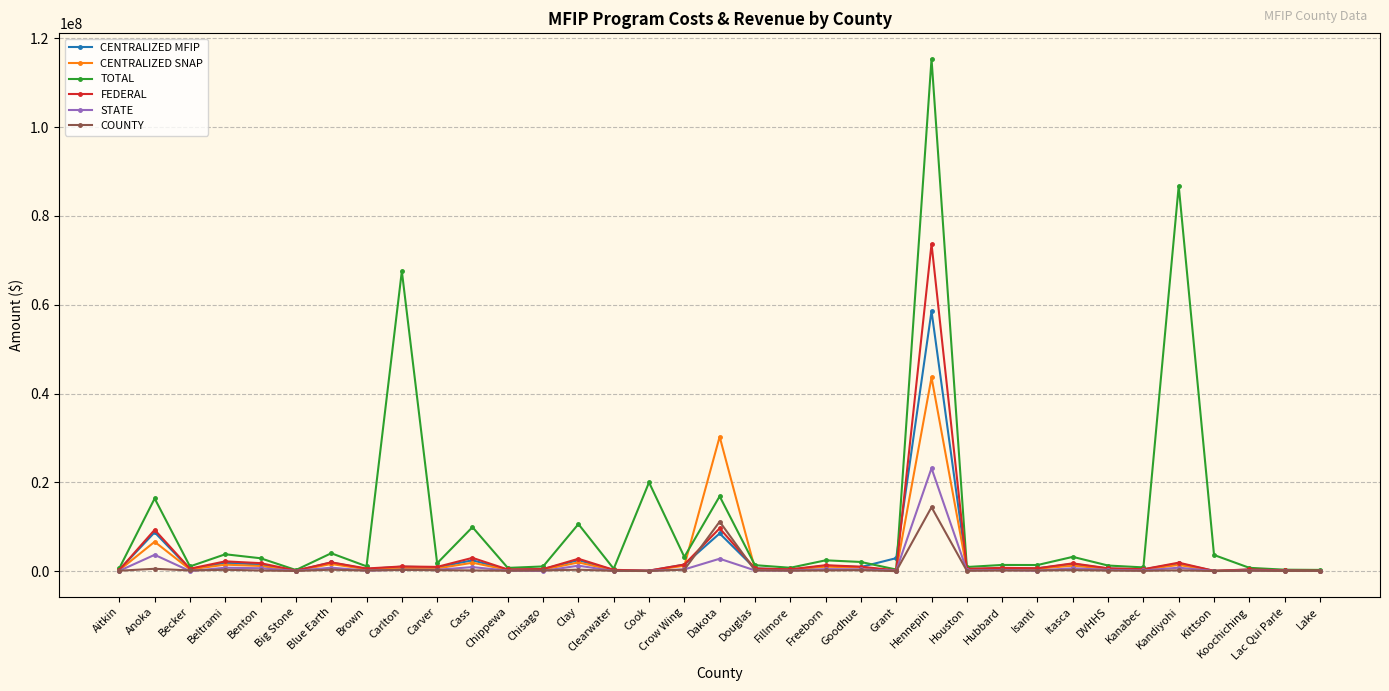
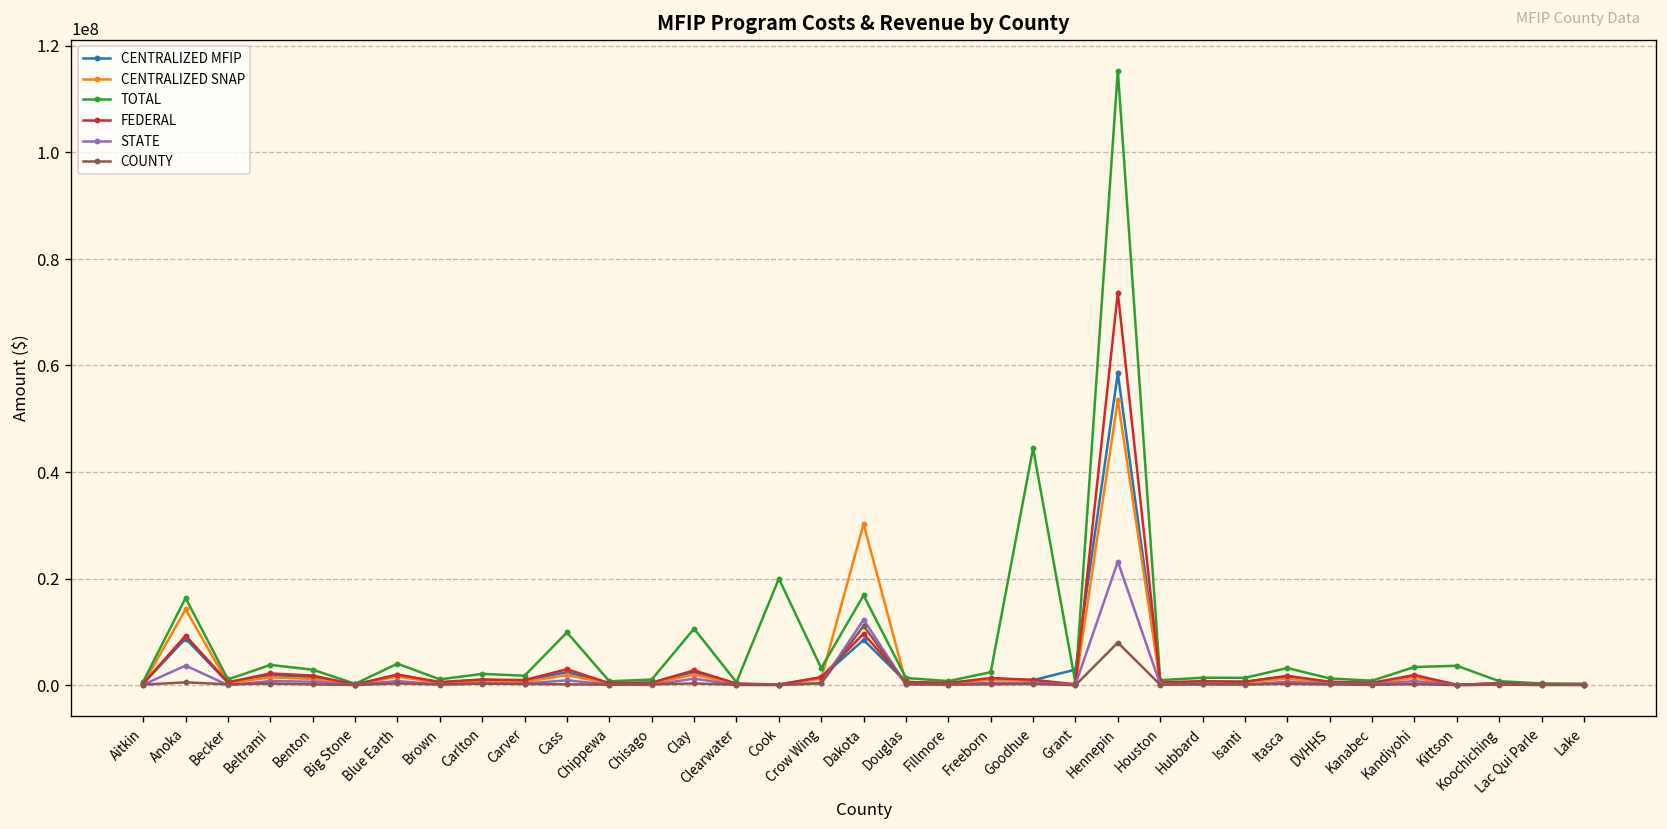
  {
    "CENTRALIZED MFIP": {
      "Dakota": 8000000,
      "Grant": 3000000,
      "Hennepin": 59000000
    },
    "CENTRALIZED SNAP": {
-     "Anoka": 7000000,
+     "Anoka": 14000000,
      "Dakota": 30000000,
-     "Hennepin": 44000000
+     "Hennepin": 54000000
    },
    "TOTAL": {
      "Anoka": 16000000,
      "Beltrami": 4000000,
      "Benton": 3000000,
      "Blue Earth": 4000000,
-     "Carlton": 68000000,
+     "Carlton": 2000000,
      "Carver": 2000000,
      "Cass": 10000000,
      "Chisago": 1000000,
      "Clay": 11000000,
      "Cook": 20000000,
      "Crow Wing": 3000000,
      "Dakota": 17000000,
      "Douglas": 1000000,
      "Freeborn": 2000000,
-     "Goodhue": 2000000,
+     "Goodhue": 44000000,
      "Hennepin": 115000000,
      "Hubbard": 1000000,
      "Isanti": 1000000,
      "Itasca": 3000000,
      "DVHHS": 1000000,
-     "Kandiyohi": 87000000,
+     "Kandiyohi": 3000000,
      "Kittson": 4000000
    },
    "FEDERAL": {
      "Dakota": 10000000,
      "Hennepin": 74000000
    },
    "STATE": {
      "Anoka": 4000000,
      "Cass": 1000000,
      "Clay": 1000000,
-     "Dakota": 3000000,
+     "Dakota": 12000000,
      "Hennepin": 23000000,
      "Kandiyohi": 1000000
    },
    "COUNTY": {
      "Anoka": 1000000,
      "Cass": 0,
      "Clay": 0,
      "Dakota": 11000000,
-     "Hennepin": 14000000,
+     "Hennepin": 8000000,
      "Kandiyohi": 0
    }
  }
